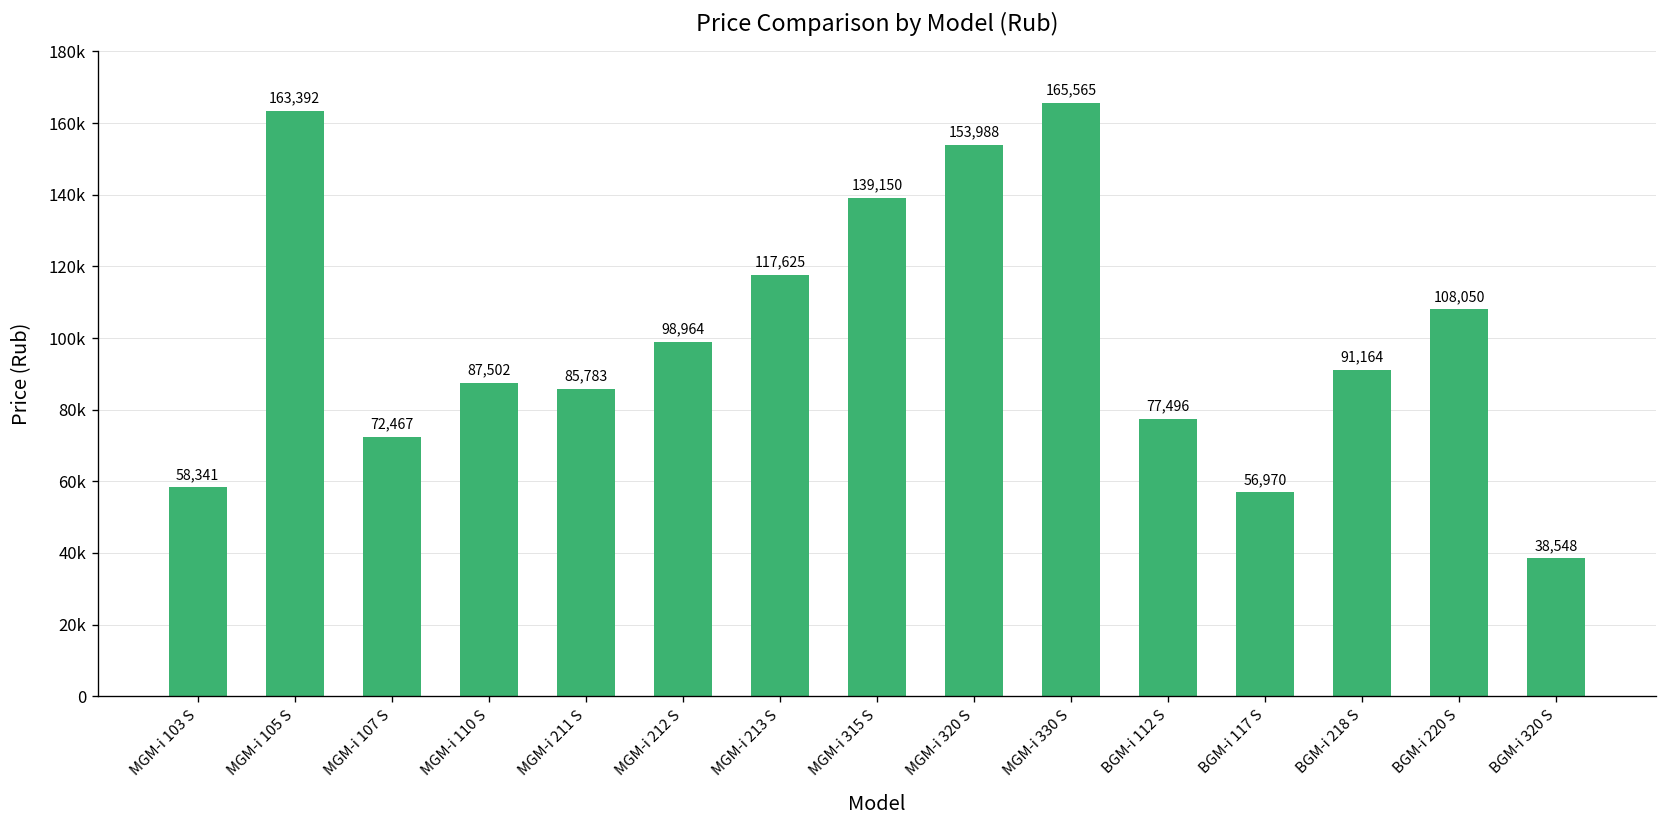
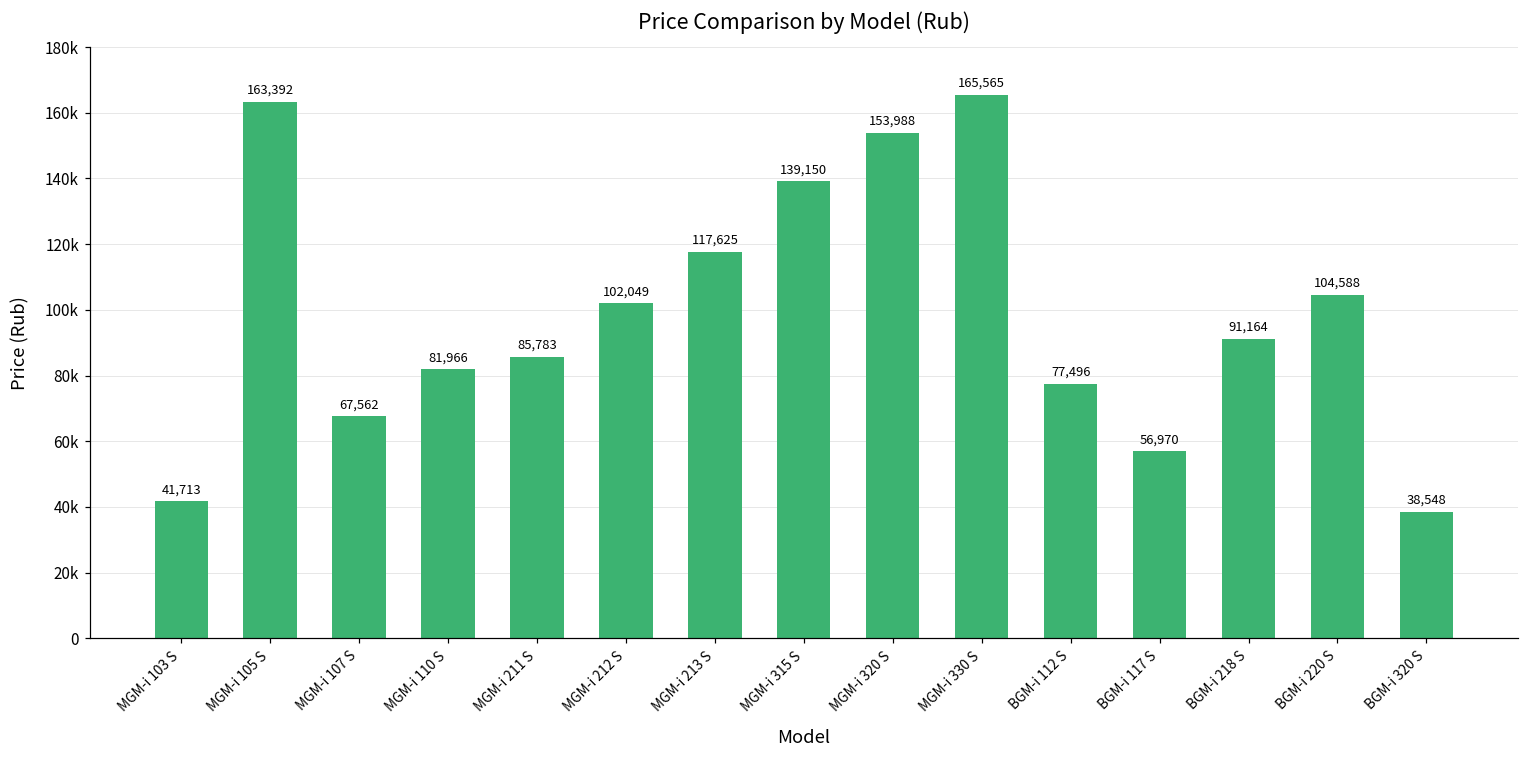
  {
-   "MGM-i 103 S": "58,341",
+   "MGM-i 103 S": "41,713",
    "MGM-i 105 S": "163,392",
-   "MGM-i 107 S": "72,467",
-   "MGM-i 110 S": "87,502",
+   "MGM-i 107 S": "67,562",
+   "MGM-i 110 S": "81,966",
    "MGM-i 211 S": "85,783",
-   "MGM-i 212 S": "98,964",
+   "MGM-i 212 S": "102,049",
    "MGM-i 213 S": "117,625",
    "MGM-i 315 S": "139,150",
    "MGM-i 320 S": "153,988",
    "MGM-i 330 S": "165,565",
    "BGM-i 112 S": "77,496",
    "BGM-i 117 S": "56,970",
    "BGM-i 218 S": "91,164",
-   "BGM-i 220 S": "108,050",
+   "BGM-i 220 S": "104,588",
    "BGM-i 320 S": "38,548"
  }
